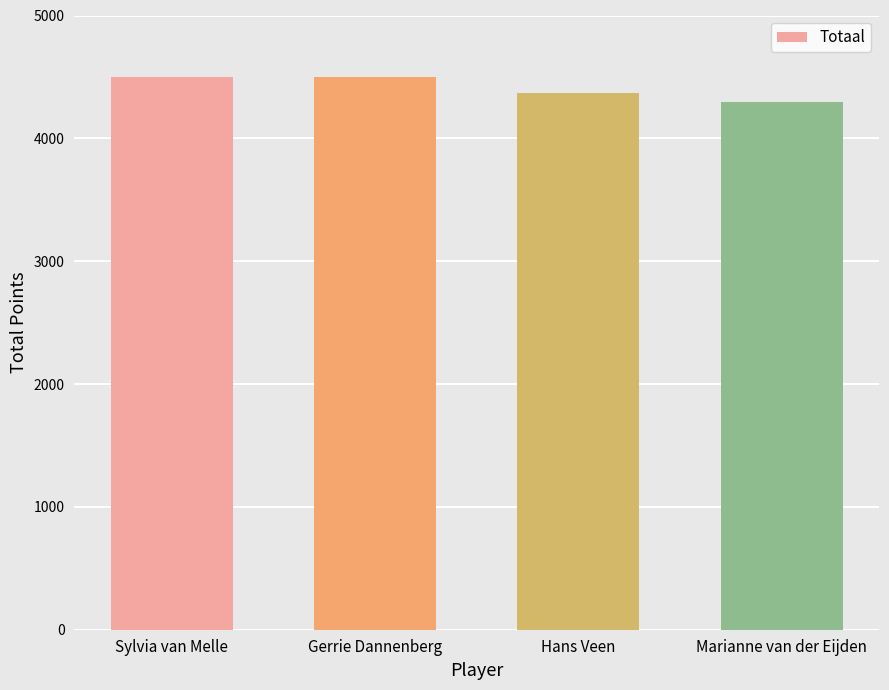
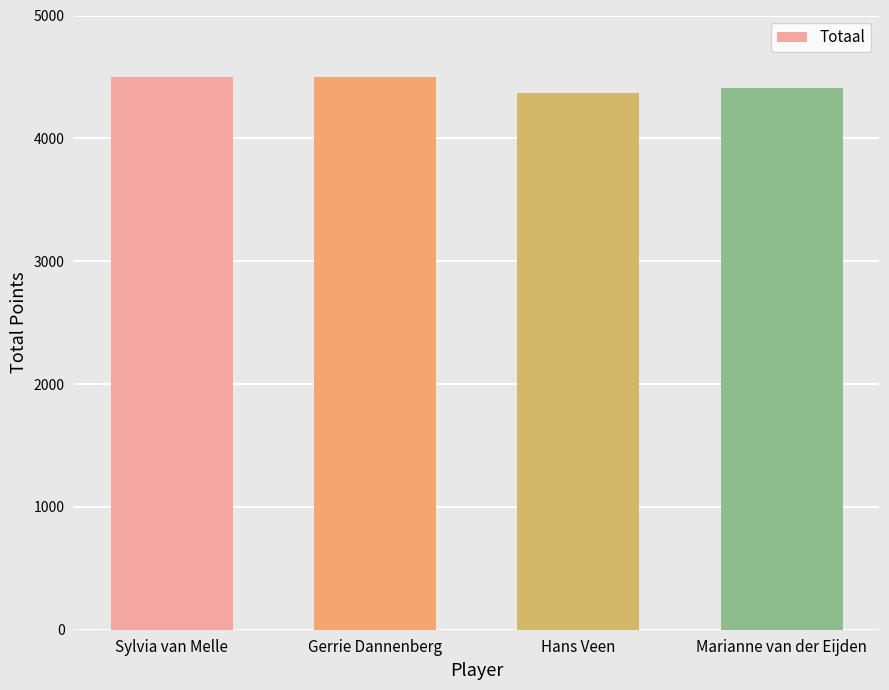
  {
    "Sylvia van Melle": 4500,
    "Gerrie Dannenberg": 4500,
    "Hans Veen": 4370,
-   "Marianne van der Eijden": 4300
+   "Marianne van der Eijden": 4410
  }
